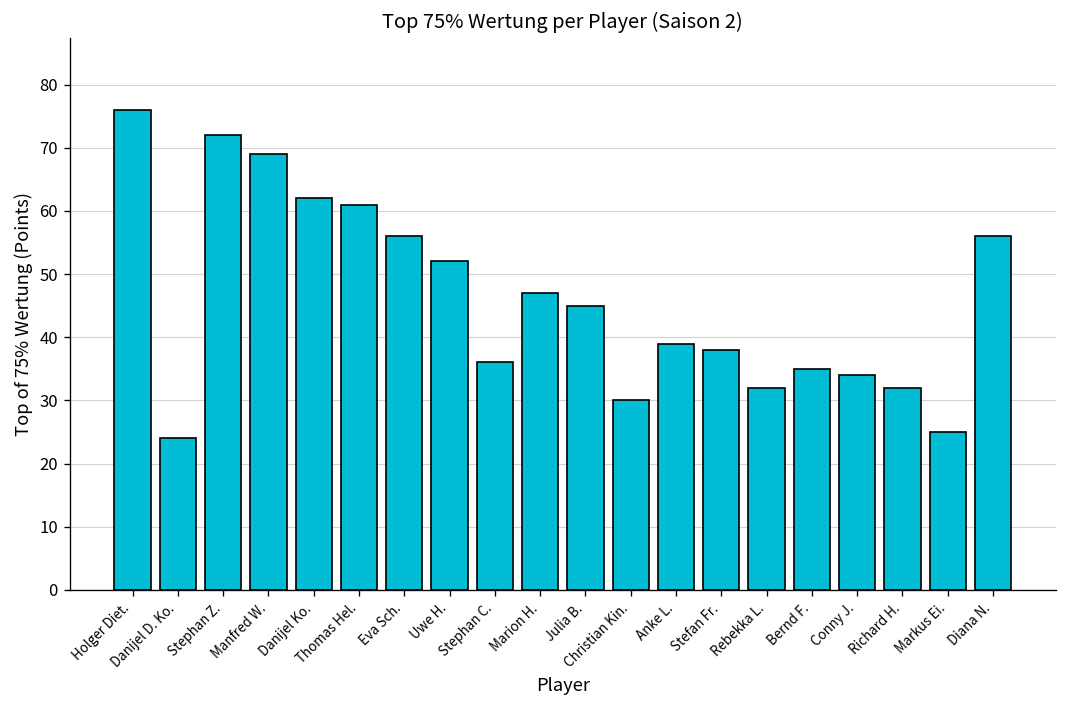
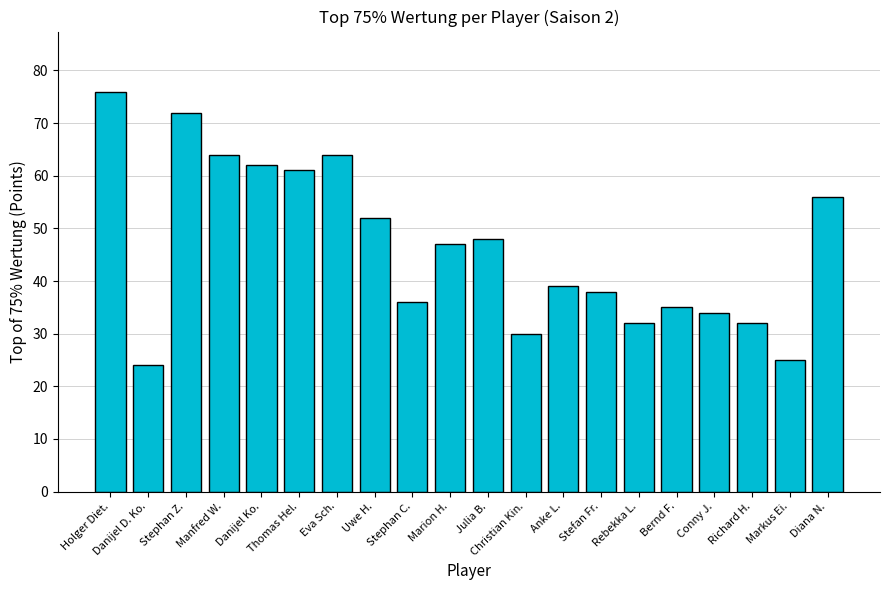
  {
    "Holger Diet.": 76,
    "Danijel D. Ko.": 24,
    "Stephan Z.": 72,
-   "Manfred W.": 69,
+   "Manfred W.": 64,
    "Danijel Ko.": 62,
    "Thomas Hel.": 61,
-   "Eva Sch.": 56,
+   "Eva Sch.": 64,
    "Uwe H.": 52,
    "Stephan C.": 36,
    "Marion H.": 47,
-   "Julia B.": 45,
+   "Julia B.": 48,
    "Christian Kin.": 30,
    "Anke L.": 39,
    "Stefan Fr.": 38,
    "Rebekka L.": 32,
    "Bernd F.": 35,
    "Conny J.": 34,
    "Richard H.": 32,
    "Markus Ei.": 25,
    "Diana N.": 56
  }
